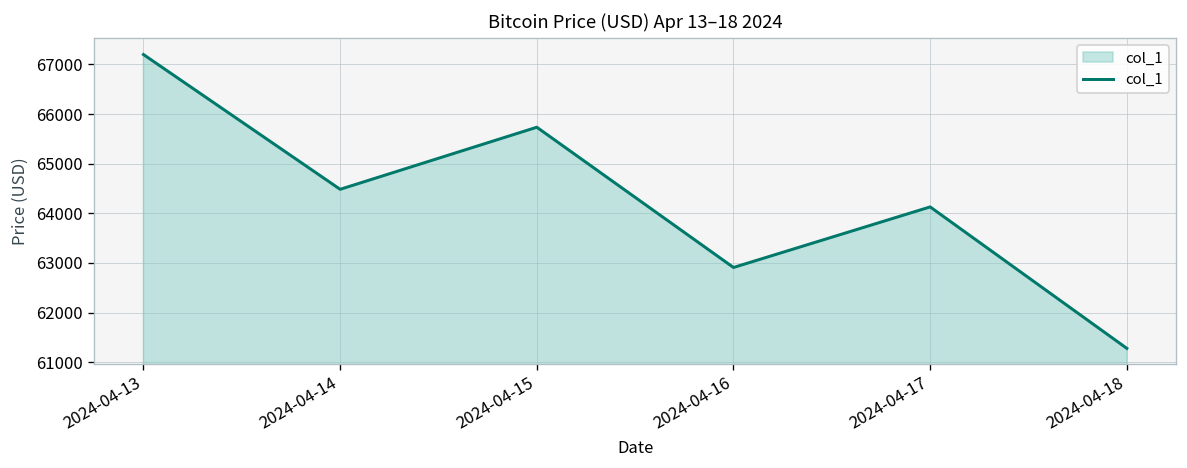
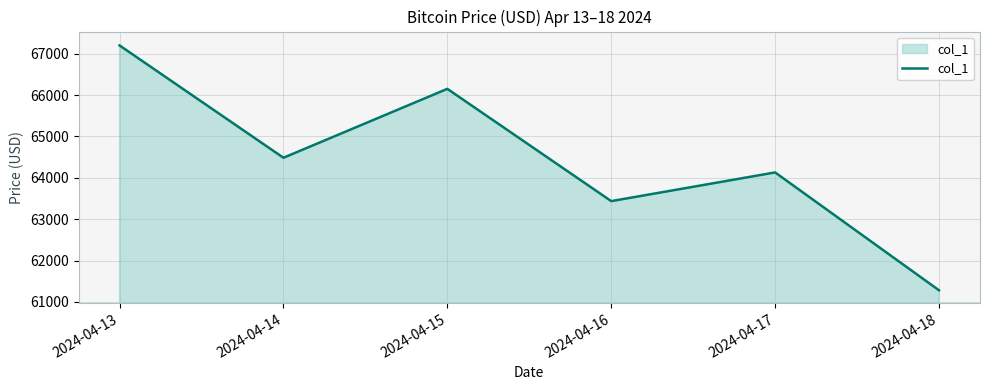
  {
    "2024-04-13": 67200,
    "2024-04-14": 64500,
-   "2024-04-15": 65700,
-   "2024-04-16": 62900,
+   "2024-04-15": 66100,
+   "2024-04-16": 63400,
    "2024-04-17": 64100,
    "2024-04-18": 61300
  }
